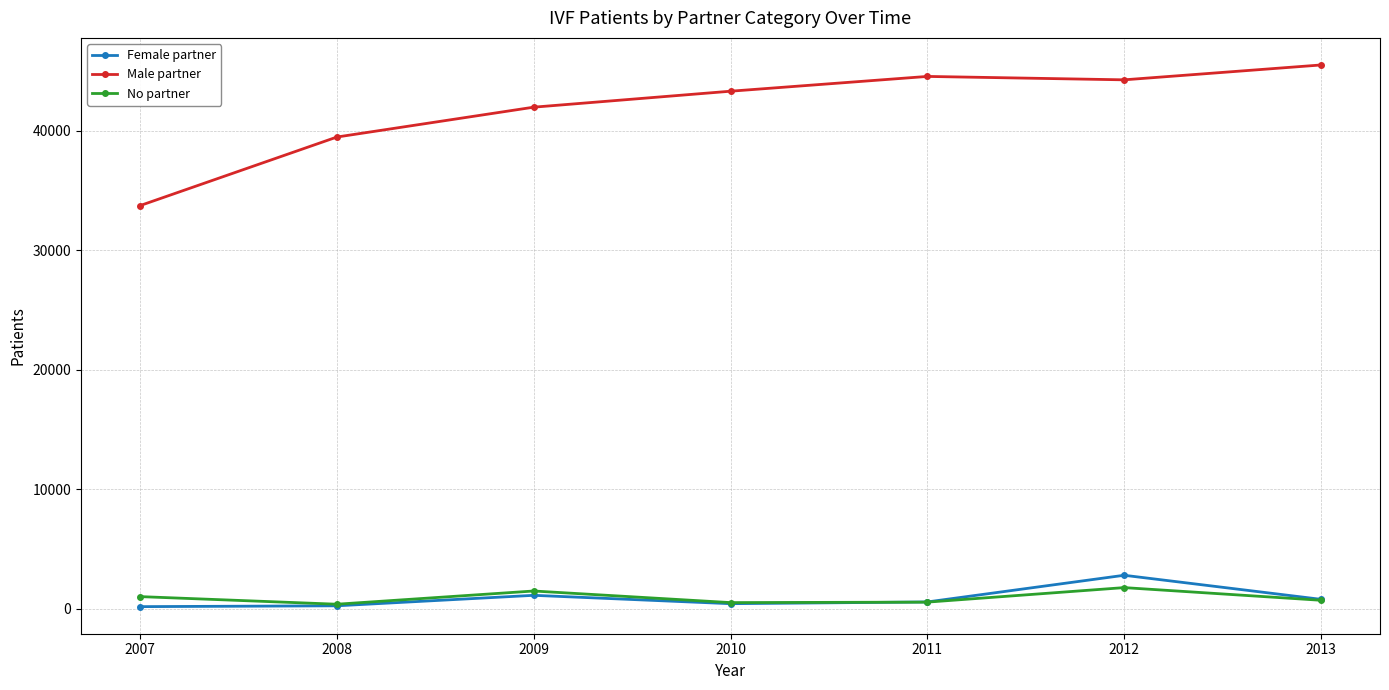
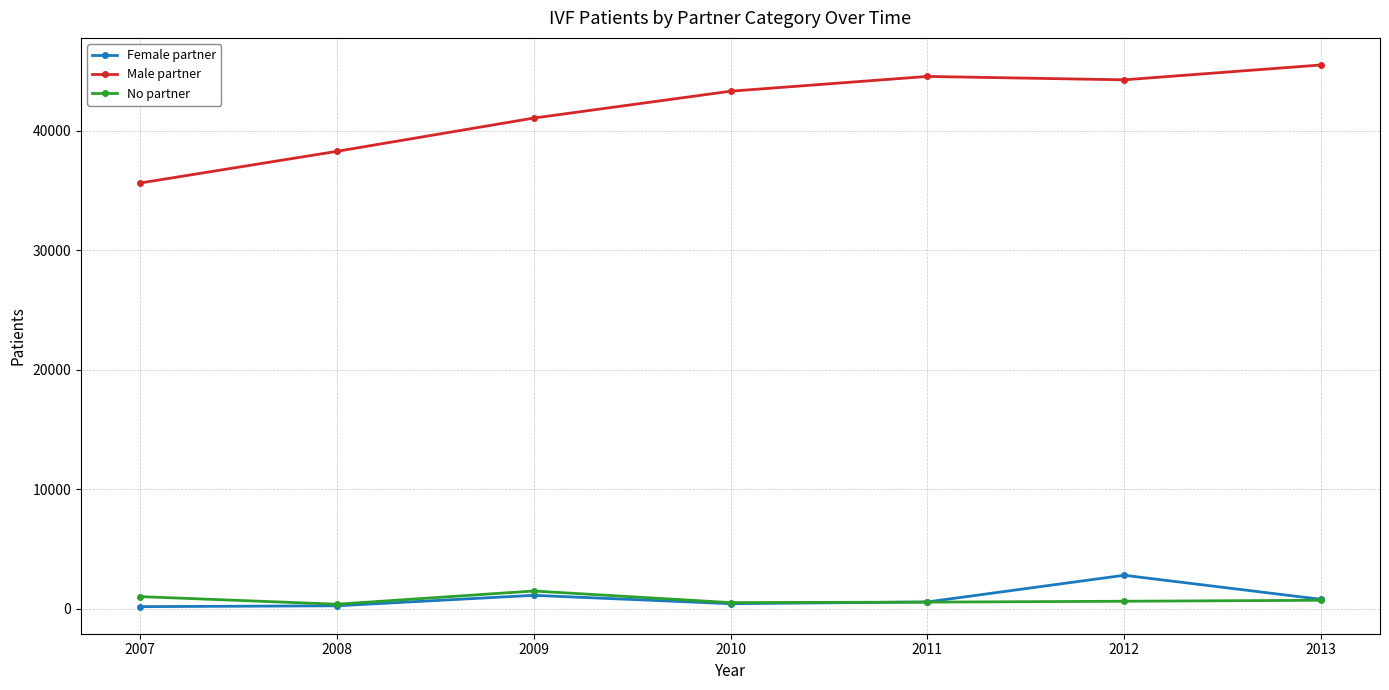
  {
    "Female partner": {
      "2007": 200,
      "2009": 1100,
      "2012": 2800
    },
    "Male partner": {
-     "2007": 33700,
-     "2008": 39500,
-     "2009": 42000,
+     "2007": 35600,
+     "2008": 38300,
+     "2009": 41000,
      "2010": 43300,
      "2011": 44500,
      "2012": 44200,
      "2013": 45500
    },
    "No partner": {
      "2007": 1000,
      "2009": 1500,
-     "2012": 1800
+     "2012": 600
    }
  }
